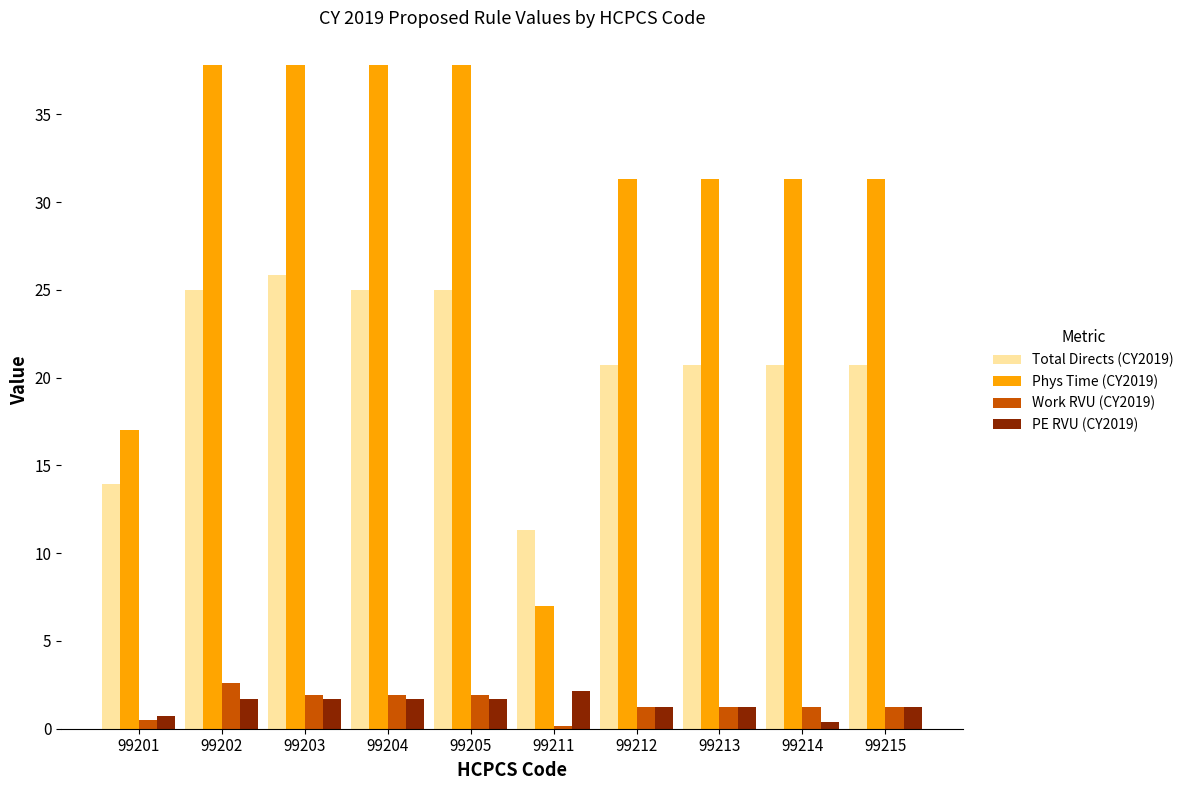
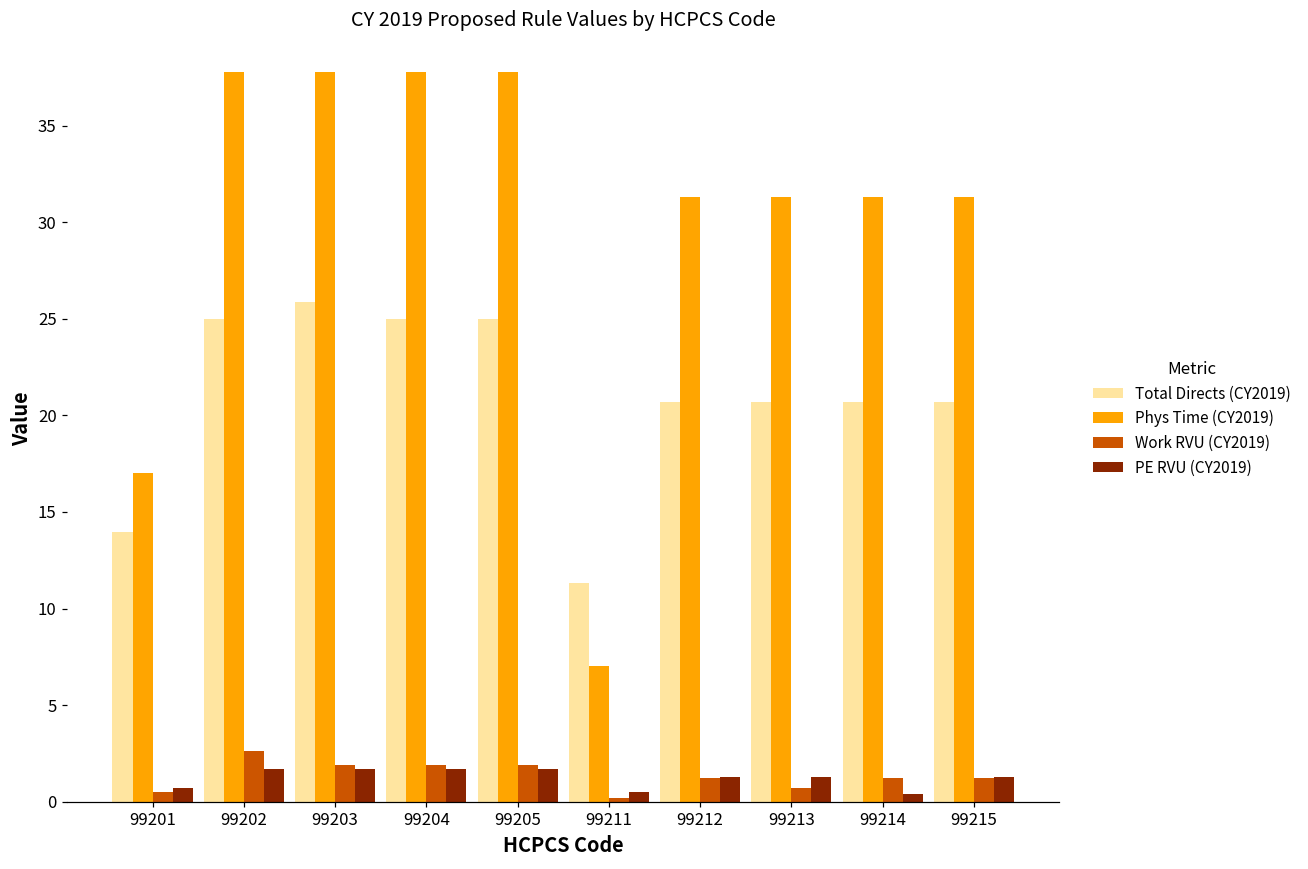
  {
    "Total Directs (CY2019)": {
      "99201": 14.0,
      "99202": 25.0,
      "99203": 25.9,
      "99204": 25.0,
      "99205": 25.0,
      "99211": 11.3,
      "99212": 20.7,
      "99213": 20.7,
      "99214": 20.7,
      "99215": 20.7
    },
    "Phys Time (CY2019)": {
      "99201": 17.0,
      "99202": 37.8,
      "99203": 37.8,
      "99204": 37.8,
      "99205": 37.8,
      "99211": 7.0,
      "99212": 31.3,
      "99213": 31.3,
      "99214": 31.3,
      "99215": 31.3
    },
    "Work RVU (CY2019)": {
      "99201": 0.5,
      "99202": 2.6,
      "99203": 1.9,
      "99204": 1.9,
      "99205": 1.9,
      "99211": 0.2,
      "99212": 1.2,
-     "99213": 1.2,
+     "99213": 0.7,
      "99214": 1.2,
      "99215": 1.2
    },
    "PE RVU (CY2019)": {
      "99201": 0.7,
      "99202": 1.7,
      "99203": 1.7,
      "99204": 1.7,
      "99205": 1.7,
-     "99211": 2.2,
+     "99211": 0.5,
      "99212": 1.3,
      "99213": 1.3,
      "99214": 0.4,
      "99215": 1.3
    }
  }
